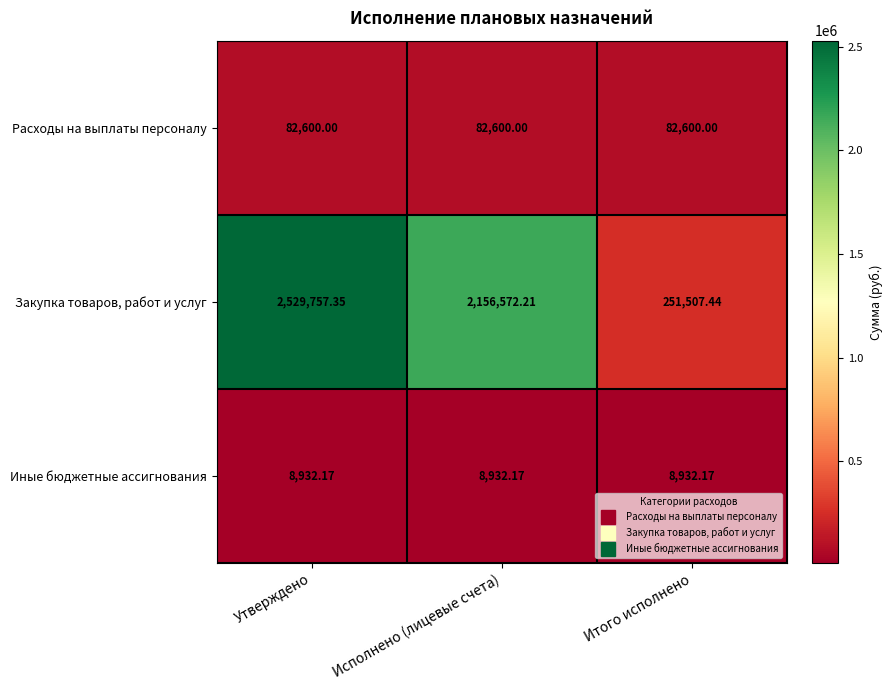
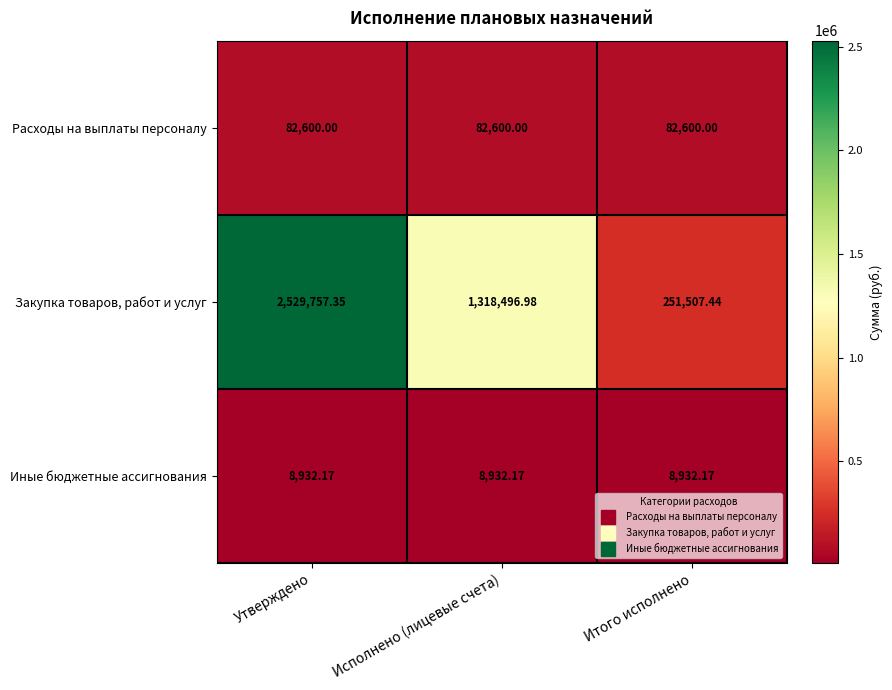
  {
    "Расходы на выплаты персоналу": {
      "Утверждено": "82,600.00",
      "Исполнено (лицевые счета)": "82,600.00",
      "Итого исполнено": "82,600.00"
    },
    "Закупка товаров, работ и услуг": {
      "Утверждено": "2,529,757.35",
-     "Исполнено (лицевые счета)": "2,156,572.21",
+     "Исполнено (лицевые счета)": "1,318,496.98",
      "Итого исполнено": "251,507.44"
    },
    "Иные бюджетные ассигнования": {
      "Утверждено": "8,932.17",
      "Исполнено (лицевые счета)": "8,932.17",
      "Итого исполнено": "8,932.17"
    }
  }
